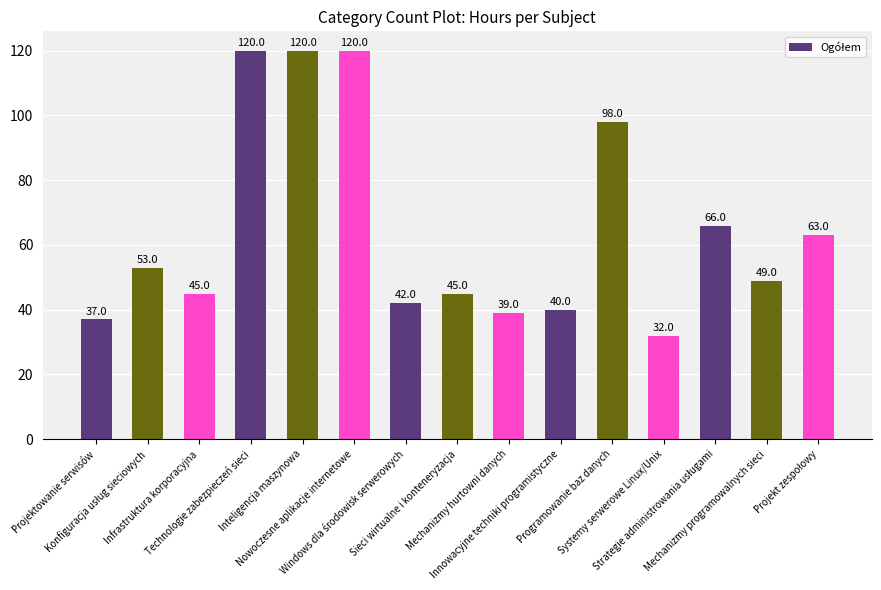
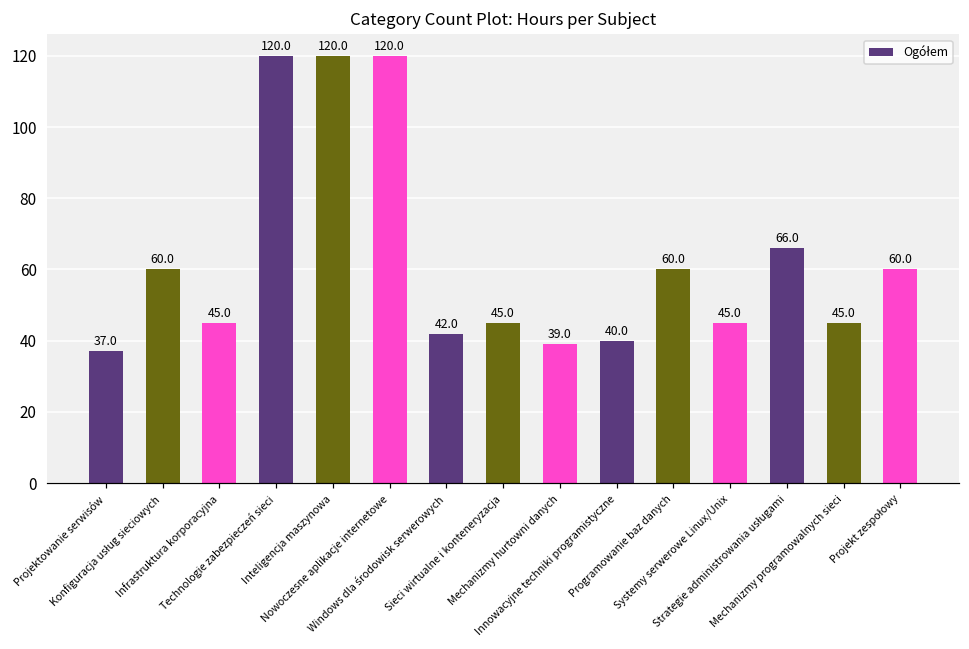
  {
    "Projektowanie serwisów": 37.0,
-   "Konfiguracja usług sieciowych": 53.0,
+   "Konfiguracja usług sieciowych": 60.0,
    "Infrastruktura korporacyjna": 45.0,
    "Technologie zabezpieczeń sieci": 120.0,
    "Inteligencja maszynowa": 120.0,
    "Nowoczesne aplikacje internetowe": 120.0,
    "Windows dla środowisk serwerowych": 42.0,
    "Sieci wirtualne i konteneryzacja": 45.0,
    "Mechanizmy hurtowni danych": 39.0,
    "Innowacyjne techniki programistyczne": 40.0,
-   "Programowanie baz danych": 98.0,
-   "Systemy serwerowe Linux/Unix": 32.0,
+   "Programowanie baz danych": 60.0,
+   "Systemy serwerowe Linux/Unix": 45.0,
    "Strategie administrowania usługami": 66.0,
-   "Mechanizmy programowalnych sieci": 49.0,
-   "Projekt zespołowy": 63.0
+   "Mechanizmy programowalnych sieci": 45.0,
+   "Projekt zespołowy": 60.0
  }
